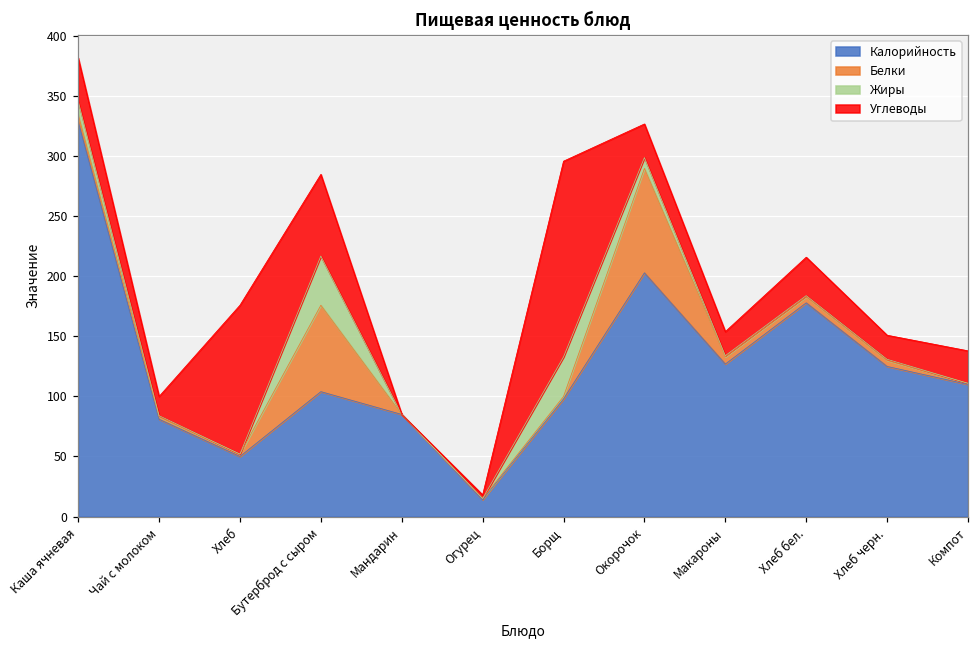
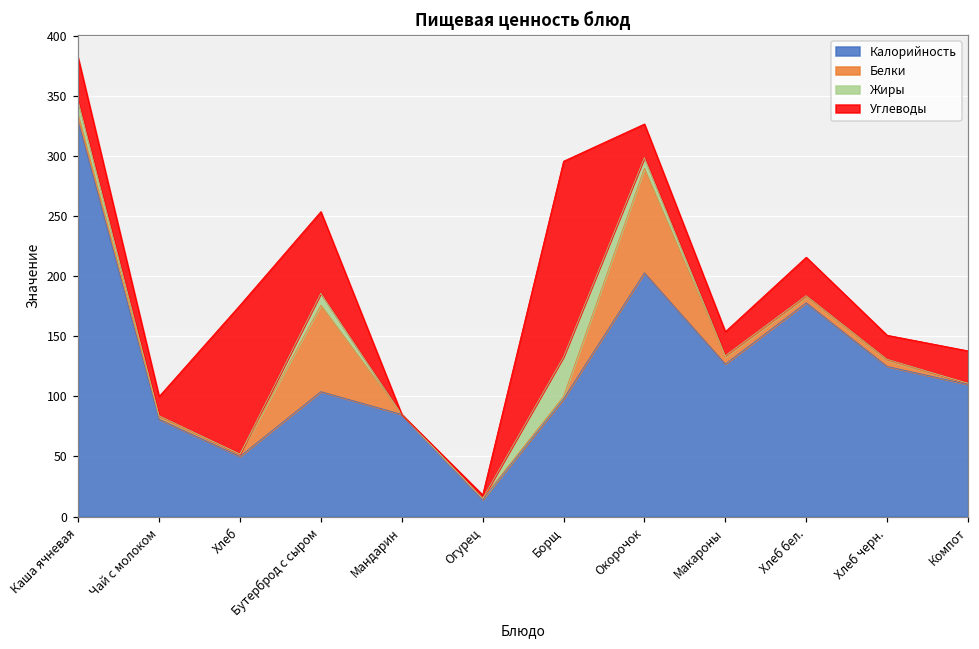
  {
    "Калорийность": {
      "Каша ячневая": 329,
      "Бутерброд с сыром": 104,
      "Окорочок": 203,
      "Макароны": 127,
      "Хлеб бел.": 178,
      "Хлеб черн.": 125
    },
    "Белки": {
      "Каша ячневая": 6,
      "Бутерброд с сыром": 72,
      "Окорочок": 87
    },
    "Жиры": {
      "Каша ячневая": 11,
-     "Бутерброд с сыром": 41,
+     "Бутерброд с сыром": 10,
      "Борщ": 33,
      "Окорочок": 9
    },
    "Углеводы": {
      "Каша ячневая": 36,
      "Чай с молоком": 16,
      "Хлеб": 124,
      "Бутерброд с сыром": 68,
      "Огурец": 3,
      "Борщ": 163,
      "Окорочок": 28,
      "Макароны": 20,
      "Хлеб бел.": 32,
      "Хлеб черн.": 20,
      "Компот": 27
    }
  }
